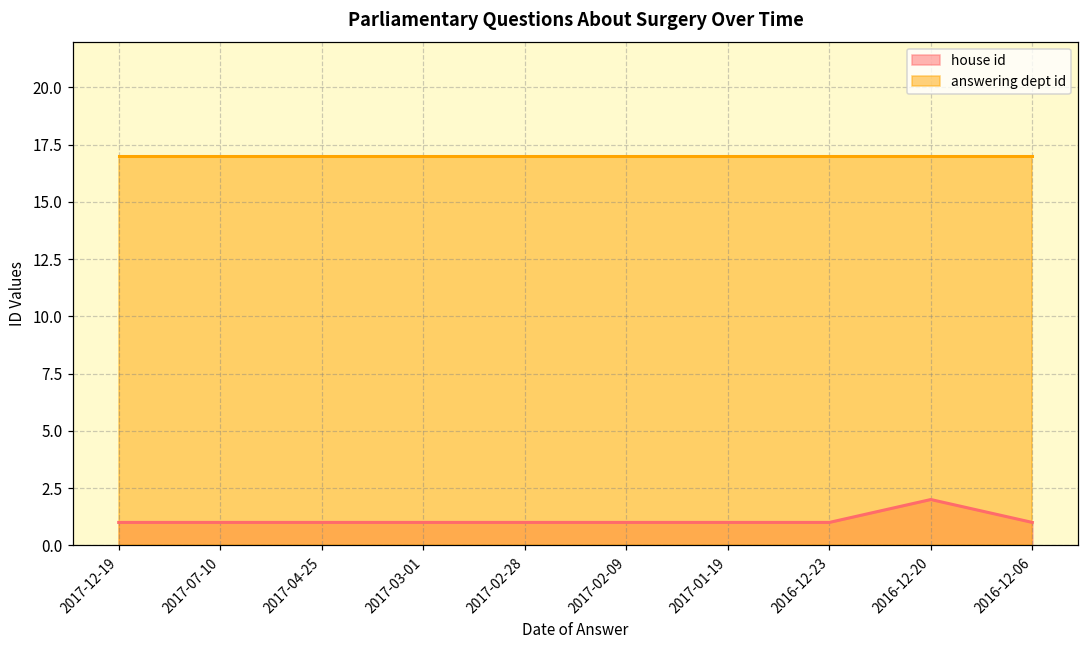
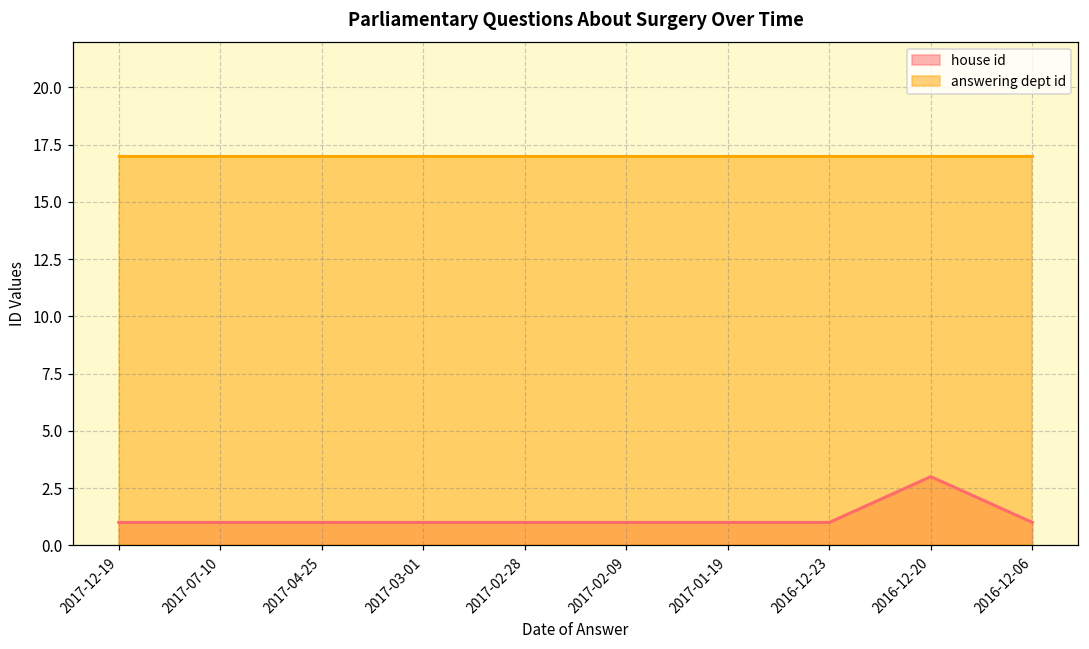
  {
    "house id": {
      "2017-12-19": 1,
      "2017-07-10": 1,
      "2017-04-25": 1,
      "2017-03-01": 1,
      "2017-02-28": 1,
      "2017-02-09": 1,
      "2017-01-19": 1,
      "2016-12-23": 1,
-     "2016-12-20": 2,
+     "2016-12-20": 3,
      "2016-12-06": 1
    },
    "answering dept id": {
      "2017-12-19": 17,
      "2017-07-10": 17,
      "2017-04-25": 17,
      "2017-03-01": 17,
      "2017-02-28": 17,
      "2017-02-09": 17,
      "2017-01-19": 17,
      "2016-12-23": 17,
      "2016-12-20": 17,
      "2016-12-06": 17
    }
  }
